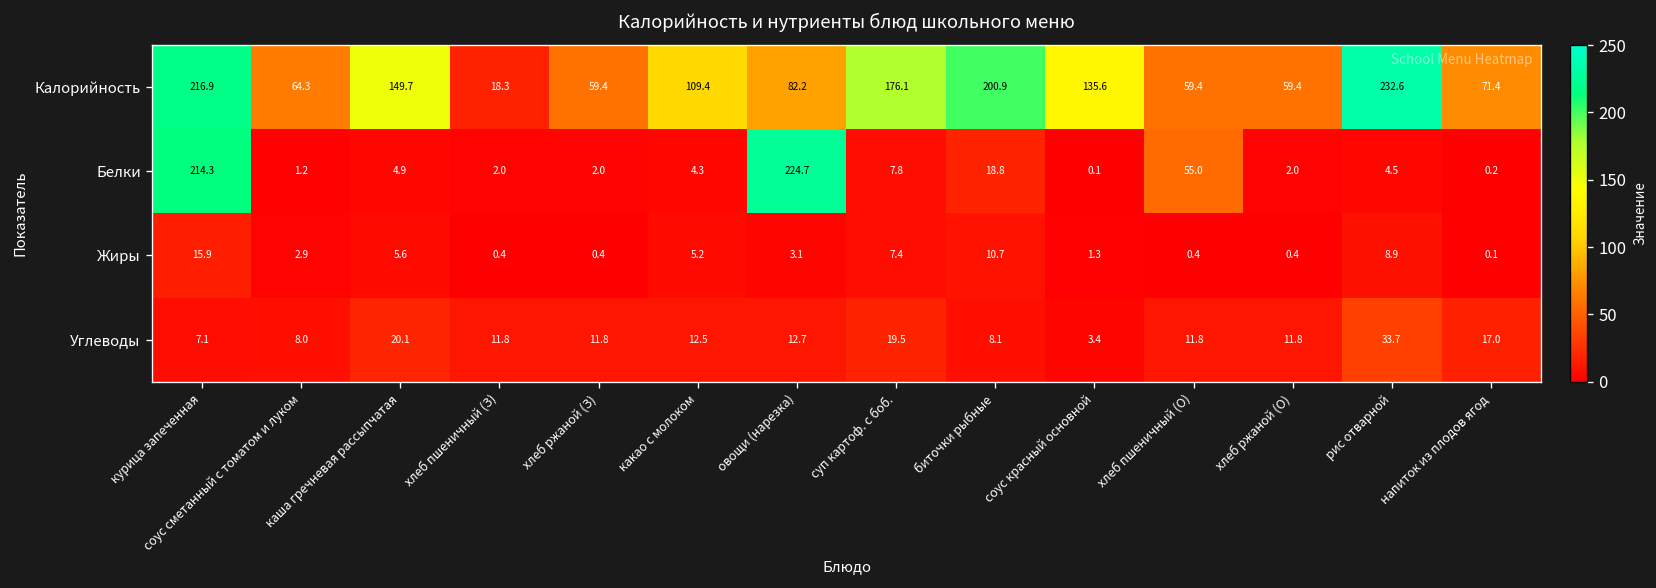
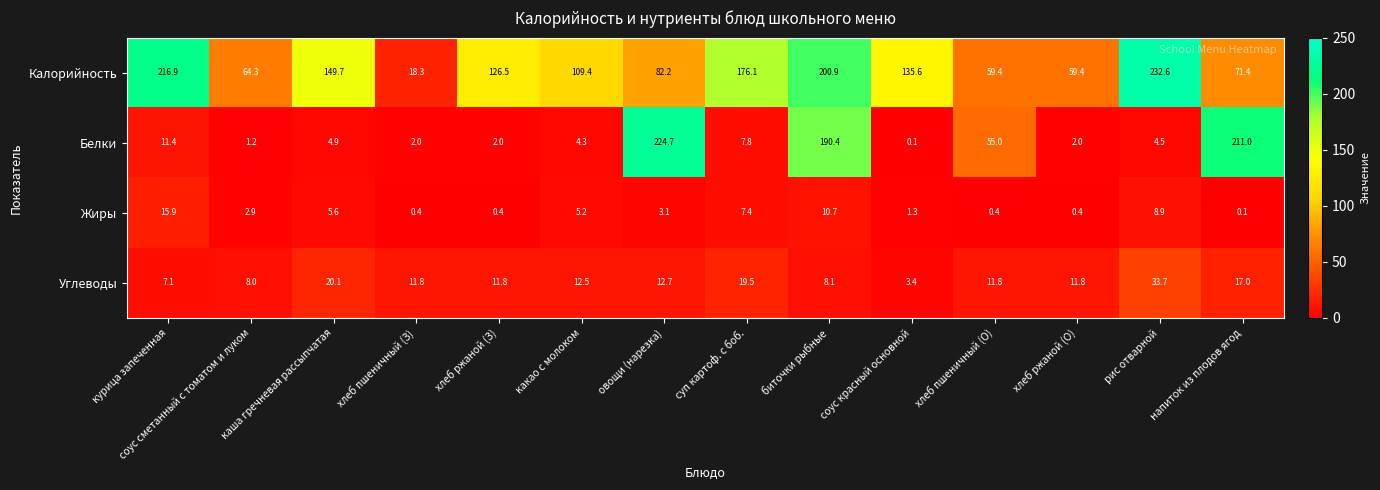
  {
    "Калорийность": {
      "курица запеченная": 216.9,
      "соус сметанный с томатом и луком": 64.3,
      "каша гречневая рассыпчатая": 149.7,
      "хлеб пшеничный (З)": 18.3,
-     "хлеб ржаной (З)": 59.4,
+     "хлеб ржаной (З)": 126.5,
      "какао с молоком": 109.4,
      "овощи (нарезка)": 82.2,
      "суп картоф. с боб.": 176.1,
      "биточки рыбные": 200.9,
      "соус красный основной": 135.6,
      "хлеб пшеничный (О)": 59.4,
      "хлеб ржаной (О)": 59.4,
      "рис отварной": 232.6
    },
    "Белки": {
-     "курица запеченная": 214.3,
+     "курица запеченная": 11.4,
      "соус сметанный с томатом и луком": 1.2,
      "каша гречневая рассыпчатая": 4.9,
      "хлеб пшеничный (З)": 2.0,
      "хлеб ржаной (З)": 2.0,
      "какао с молоком": 4.3,
      "овощи (нарезка)": 224.7,
      "суп картоф. с боб.": 7.8,
-     "биточки рыбные": 18.8,
+     "биточки рыбные": 190.4,
      "соус красный основной": 0.1,
      "хлеб пшеничный (О)": 55.0,
      "хлеб ржаной (О)": 2.0,
      "рис отварной": 4.5,
-     "напиток из плодов ягод": 0.2
+     "напиток из плодов ягод": 211.0
    },
    "Жиры": {
      "курица запеченная": 15.9,
      "соус сметанный с томатом и луком": 2.9,
      "каша гречневая рассыпчатая": 5.6,
      "хлеб пшеничный (З)": 0.4,
      "хлеб ржаной (З)": 0.4,
      "какао с молоком": 5.2,
      "овощи (нарезка)": 3.1,
      "суп картоф. с боб.": 7.4,
      "биточки рыбные": 10.7,
      "соус красный основной": 1.3,
      "хлеб пшеничный (О)": 0.4,
      "хлеб ржаной (О)": 0.4,
      "рис отварной": 8.9,
      "напиток из плодов ягод": 0.1
    },
    "Углеводы": {
      "курица запеченная": 7.1,
      "соус сметанный с томатом и луком": 8.0,
      "каша гречневая рассыпчатая": 20.1,
      "хлеб пшеничный (З)": 11.8,
      "хлеб ржаной (З)": 11.8,
      "какао с молоком": 12.5,
      "овощи (нарезка)": 12.7,
      "суп картоф. с боб.": 19.5,
      "биточки рыбные": 8.1,
      "соус красный основной": 3.4,
      "хлеб пшеничный (О)": 11.8,
      "хлеб ржаной (О)": 11.8,
      "рис отварной": 33.7,
      "напиток из плодов ягод": 17.0
    }
  }
